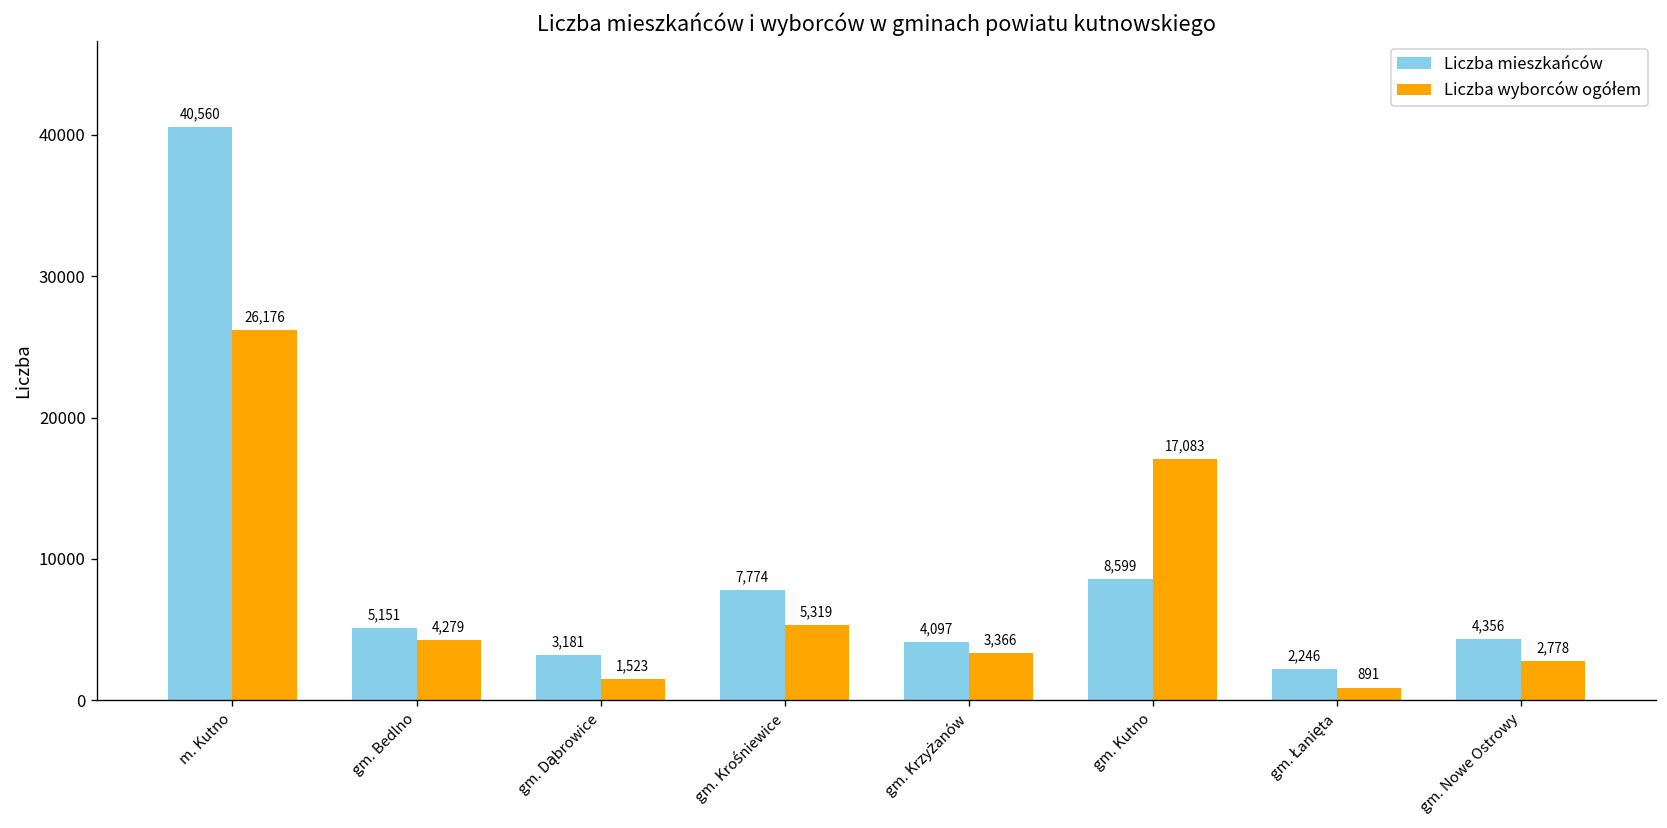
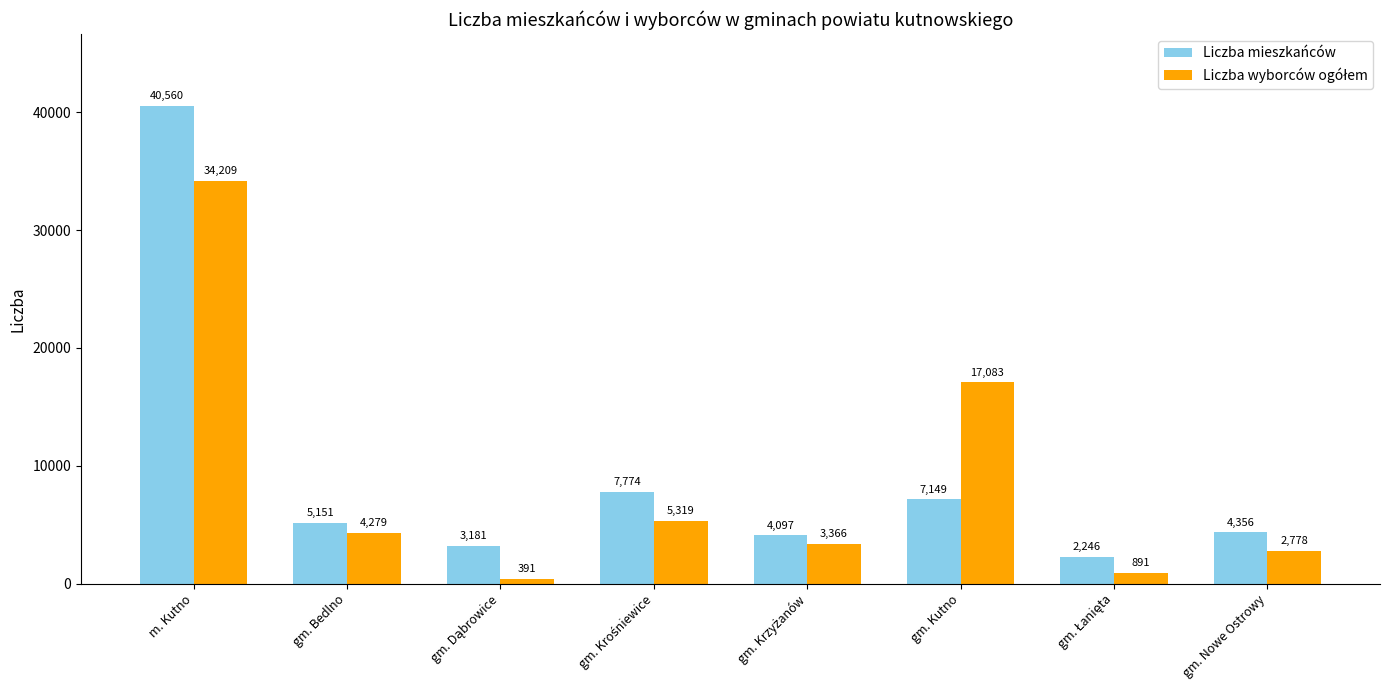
  {
    "Liczba mieszkańców": {
      "m. Kutno": "40,560",
      "gm. Bedlno": "5,151",
      "gm. Dąbrowice": "3,181",
      "gm. Krośniewice": "7,774",
      "gm. Krzyżanów": "4,097",
-     "gm. Kutno": "8,599",
+     "gm. Kutno": "7,149",
      "gm. Łanięta": "2,246",
      "gm. Nowe Ostrowy": "4,356"
    },
    "Liczba wyborców ogółem": {
-     "m. Kutno": "26,176",
+     "m. Kutno": "34,209",
      "gm. Bedlno": "4,279",
-     "gm. Dąbrowice": "1,523",
+     "gm. Dąbrowice": "391",
      "gm. Krośniewice": "5,319",
      "gm. Krzyżanów": "3,366",
      "gm. Kutno": "17,083",
      "gm. Łanięta": "891",
      "gm. Nowe Ostrowy": "2,778"
    }
  }
